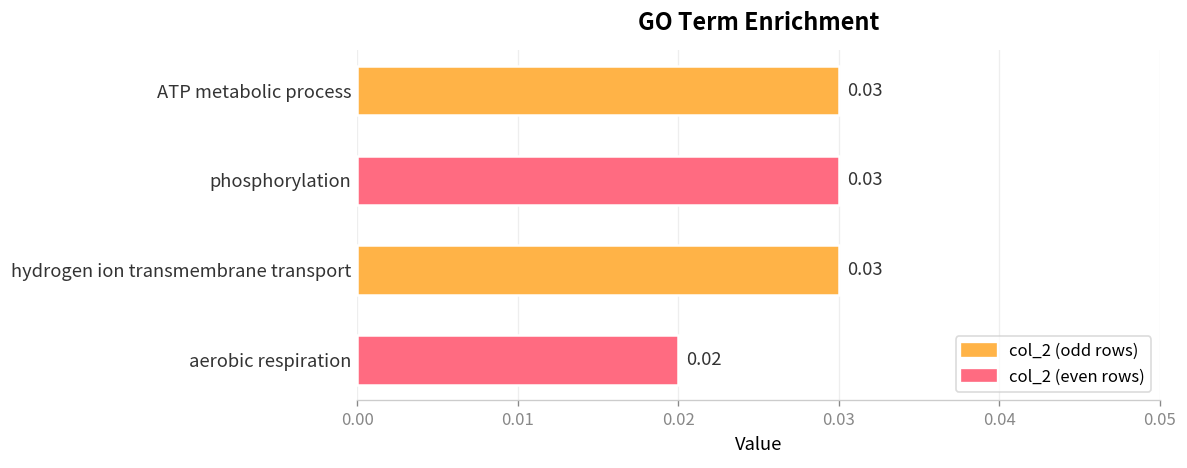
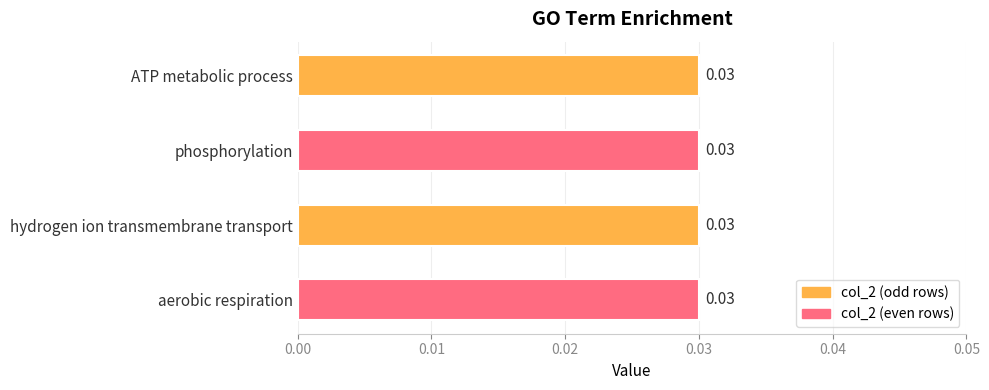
  {
    "ATP metabolic process": 0.03,
    "phosphorylation": 0.03,
    "hydrogen ion transmembrane transport": 0.03,
-   "aerobic respiration": 0.02
+   "aerobic respiration": 0.03
  }
